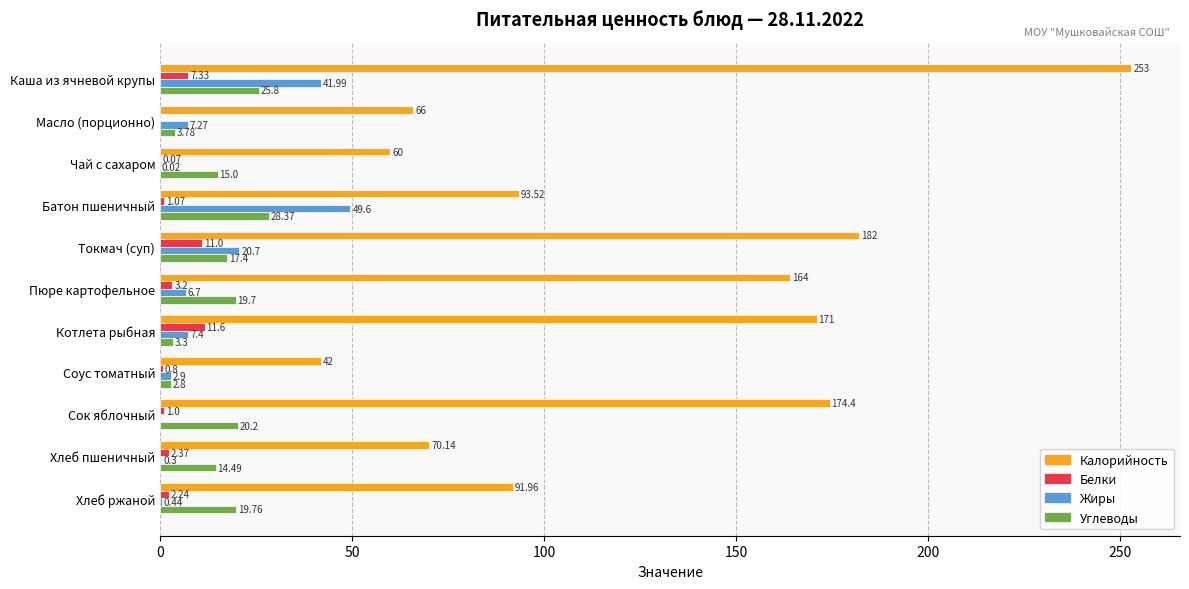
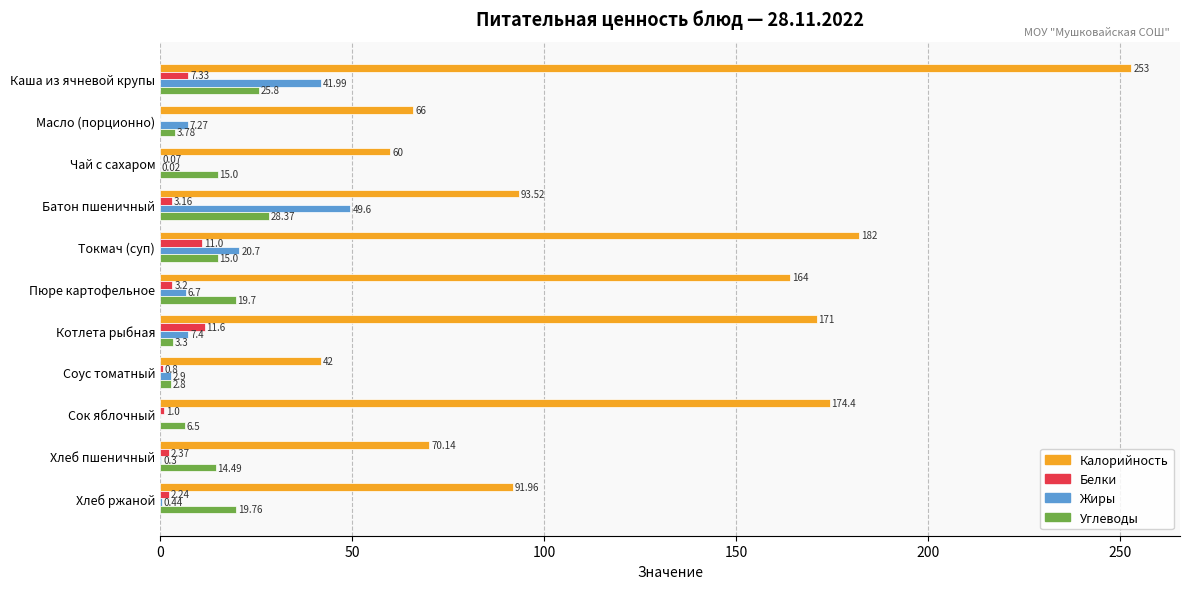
  {
    "Калорийность": {
      "Каша из ячневой крупы": 253,
      "Масло (порционно)": 66,
      "Чай с сахаром": 60,
      "Батон пшеничный": 93.52,
      "Токмач (суп)": 182,
      "Пюре картофельное": 164,
      "Котлета рыбная": 171,
      "Соус томатный": 42,
      "Сок яблочный": 174.4,
      "Хлеб пшеничный": 70.14,
      "Хлеб ржаной": 91.96
    },
    "Белки": {
      "Каша из ячневой крупы": 7.33,
-     "Батон пшеничный": 1.07,
+     "Батон пшеничный": 3.16,
      "Токмач (суп)": 11.0,
      "Пюре картофельное": 3.2,
      "Котлета рыбная": 11.6,
      "Соус томатный": 0.8,
      "Сок яблочный": 1.0,
      "Хлеб пшеничный": 2.37
    },
    "Жиры": {
      "Каша из ячневой крупы": 41.99,
      "Масло (порционно)": 7.27,
      "Батон пшеничный": 49.6,
      "Токмач (суп)": 20.7,
      "Пюре картофельное": 6.7,
      "Котлета рыбная": 7.4,
      "Хлеб пшеничный": 0.3
    },
    "Углеводы": {
      "Каша из ячневой крупы": 25.8,
      "Масло (порционно)": 3.78,
      "Чай с сахаром": 15.0,
      "Батон пшеничный": 28.37,
-     "Токмач (суп)": 17.4,
+     "Токмач (суп)": 15.0,
      "Пюре картофельное": 19.7,
      "Котлета рыбная": 3.3,
-     "Сок яблочный": 20.2,
+     "Сок яблочный": 6.5,
      "Хлеб пшеничный": 14.49,
      "Хлеб ржаной": 19.76
    }
  }
